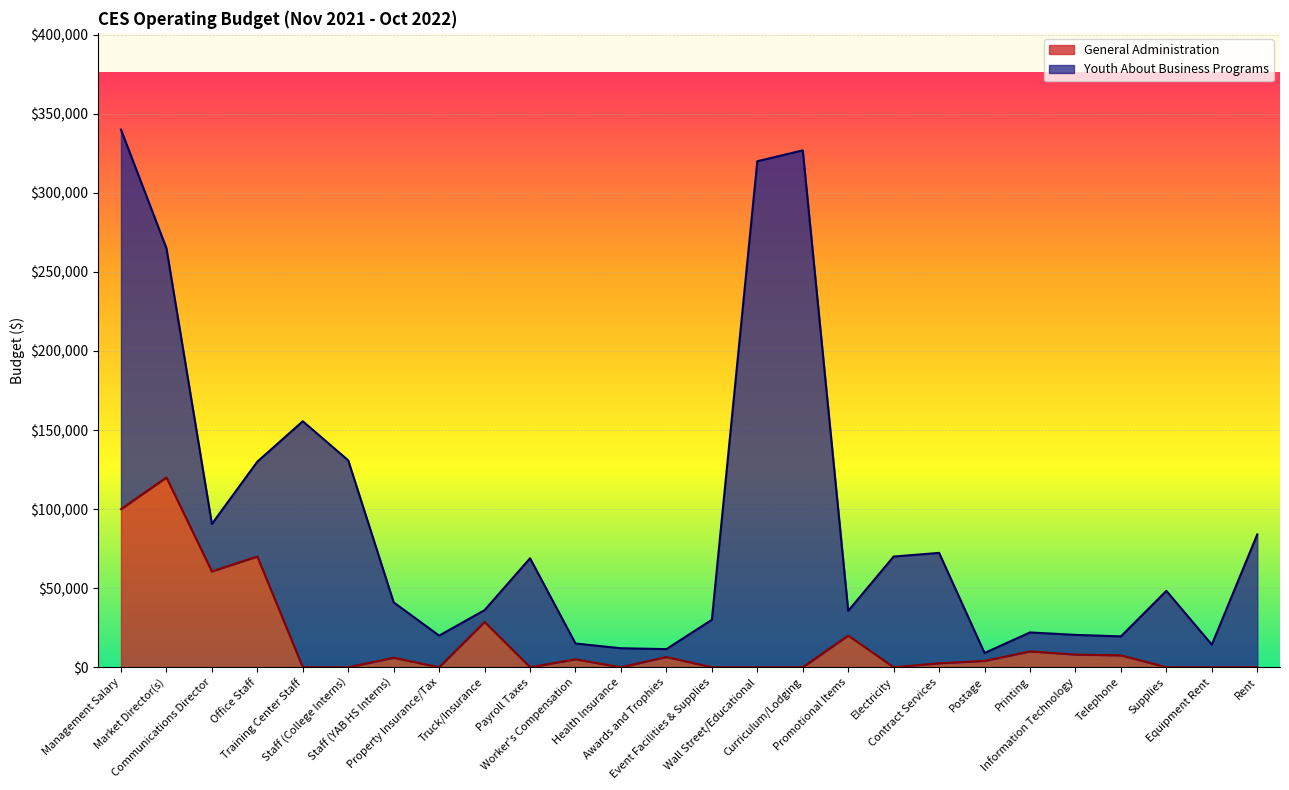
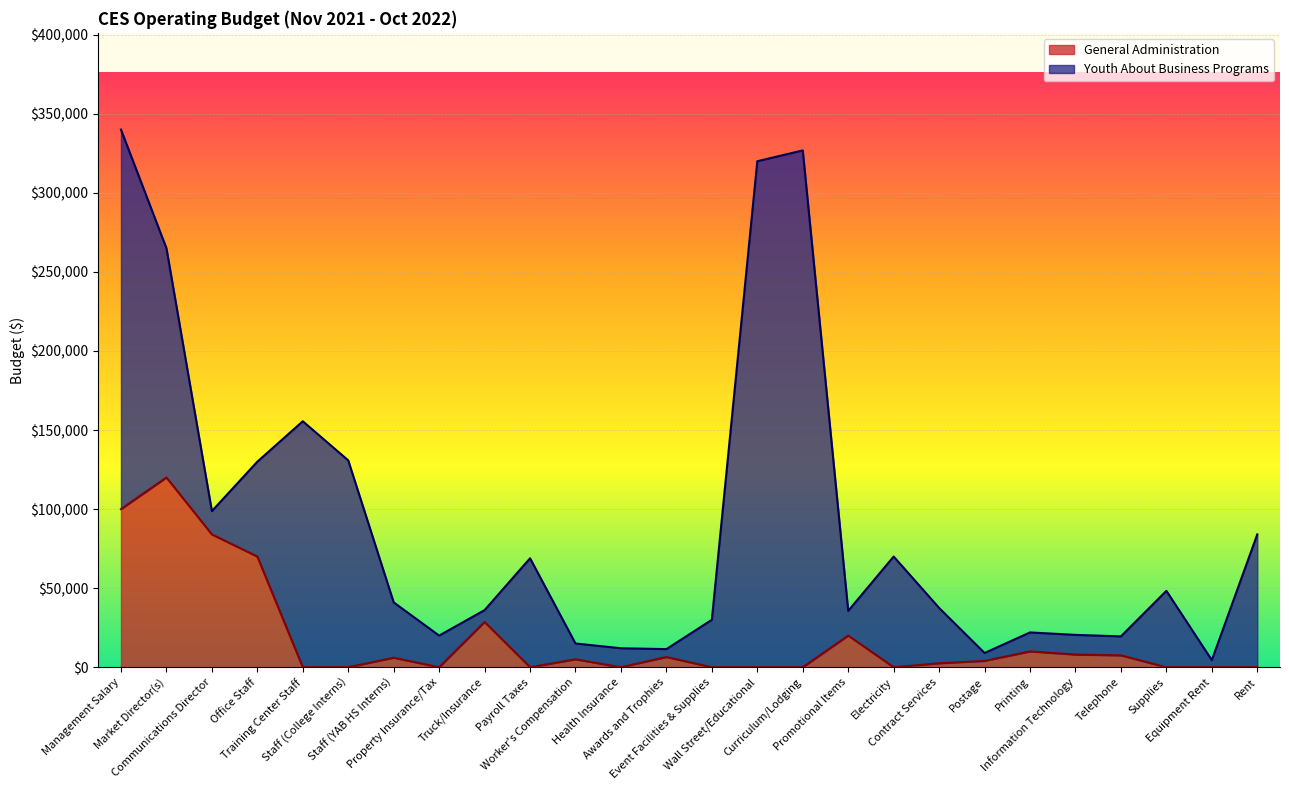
  {
    "General Administration": {
      "Management Salary": "$100,000",
      "Market Director(s)": "$120,000",
-     "Communications Director": "$61,000",
+     "Communications Director": "$84,000",
      "Office Staff": "$70,000",
      "Training Center Staff": "$0",
      "Staff (College Interns)": "$0",
      "Staff (YAB HS Interns)": "$6,000",
      "Property Insurance/Tax": "$0",
      "Truck/Insurance": "$29,000",
      "Payroll Taxes": "$0",
      "Worker's Compensation": "$5,000",
      "Health Insurance": "$0",
      "Awards and Trophies": "$6,000",
      "Event Facilities & Supplies": "$0",
      "Wall Street/Educational": "$0",
      "Curriculum/Lodging": "$0",
      "Promotional Items": "$20,000",
      "Electricity": "$0",
      "Contract Services": "$3,000",
      "Postage": "$4,000",
      "Printing": "$10,000",
      "Information Technology": "$8,000",
      "Telephone": "$8,000",
      "Supplies": "$0",
      "Equipment Rent": "$0",
      "Rent": "$0"
    },
    "Youth About Business Programs": {
      "Management Salary": "$240,000",
      "Market Director(s)": "$145,000",
-     "Communications Director": "$30,000",
+     "Communications Director": "$15,000",
      "Office Staff": "$60,000",
      "Training Center Staff": "$156,000",
      "Staff (College Interns)": "$131,000",
      "Staff (YAB HS Interns)": "$35,000",
      "Property Insurance/Tax": "$20,000",
      "Truck/Insurance": "$8,000",
      "Payroll Taxes": "$69,000",
      "Worker's Compensation": "$10,000",
      "Health Insurance": "$12,000",
      "Awards and Trophies": "$5,000",
      "Event Facilities & Supplies": "$30,000",
      "Wall Street/Educational": "$320,000",
      "Curriculum/Lodging": "$327,000",
      "Promotional Items": "$16,000",
      "Electricity": "$70,000",
-     "Contract Services": "$70,000",
+     "Contract Services": "$35,000",
      "Postage": "$5,000",
      "Printing": "$12,000",
      "Information Technology": "$12,000",
      "Telephone": "$12,000",
      "Supplies": "$48,000",
-     "Equipment Rent": "$14,000",
+     "Equipment Rent": "$5,000",
      "Rent": "$84,000"
    }
  }
